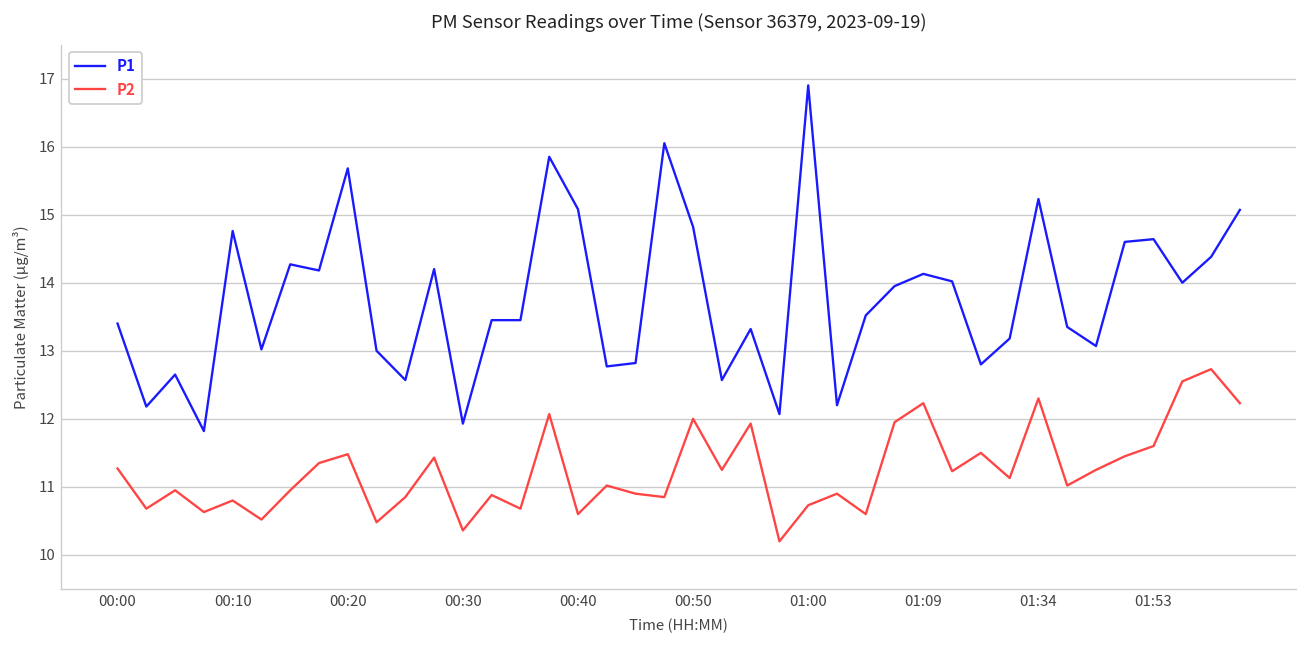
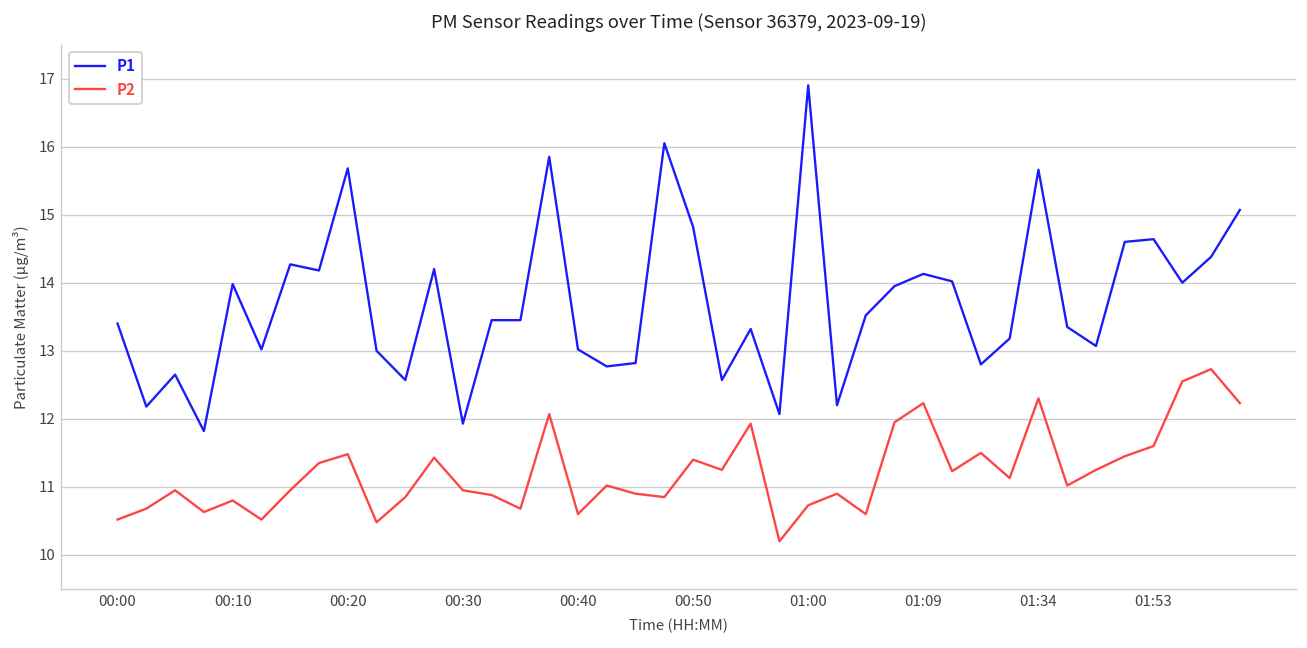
  {
    "P1": {
      "00:00": 13.4,
-     "00:10": 14.8,
+     "00:10": 14.0,
      "00:20": 15.7,
      "00:30": 11.9,
-     "00:40": 15.1,
+     "00:40": 13.0,
      "00:50": 14.8,
      "01:00": 16.9,
      "01:09": 14.1,
-     "01:34": 15.2,
+     "01:34": 15.7,
      "01:53": 14.6
    },
    "P2": {
-     "00:00": 11.3,
+     "00:00": 10.5,
      "00:10": 10.8,
      "00:20": 11.5,
-     "00:30": 10.4,
+     "00:30": 11.0,
      "00:40": 10.6,
-     "00:50": 12.0,
+     "00:50": 11.4,
      "01:00": 10.7,
      "01:09": 12.2,
      "01:34": 12.3,
      "01:53": 11.6
    }
  }
